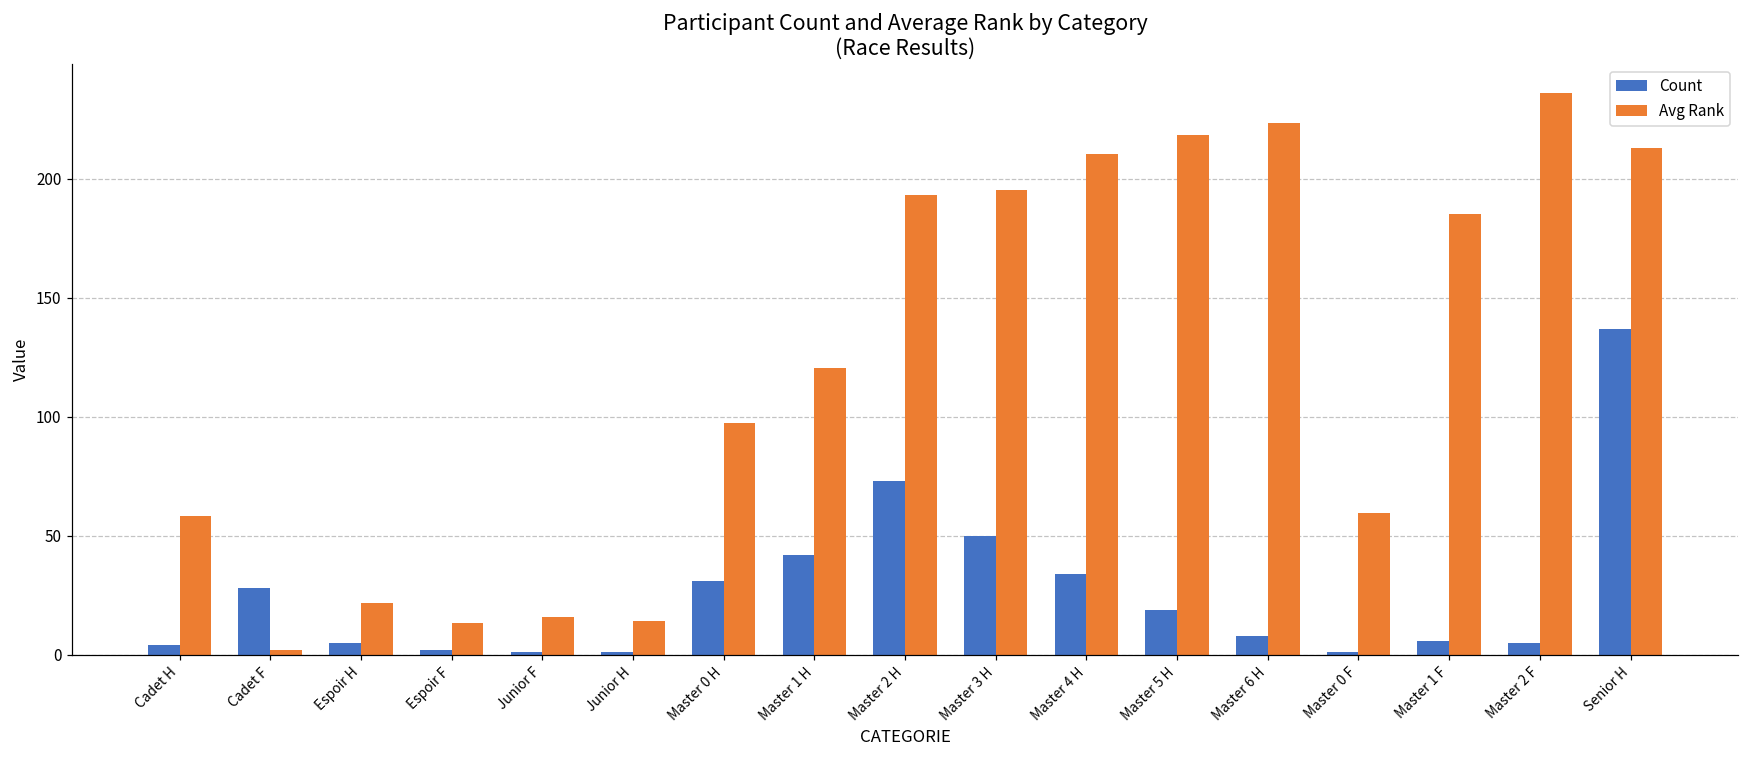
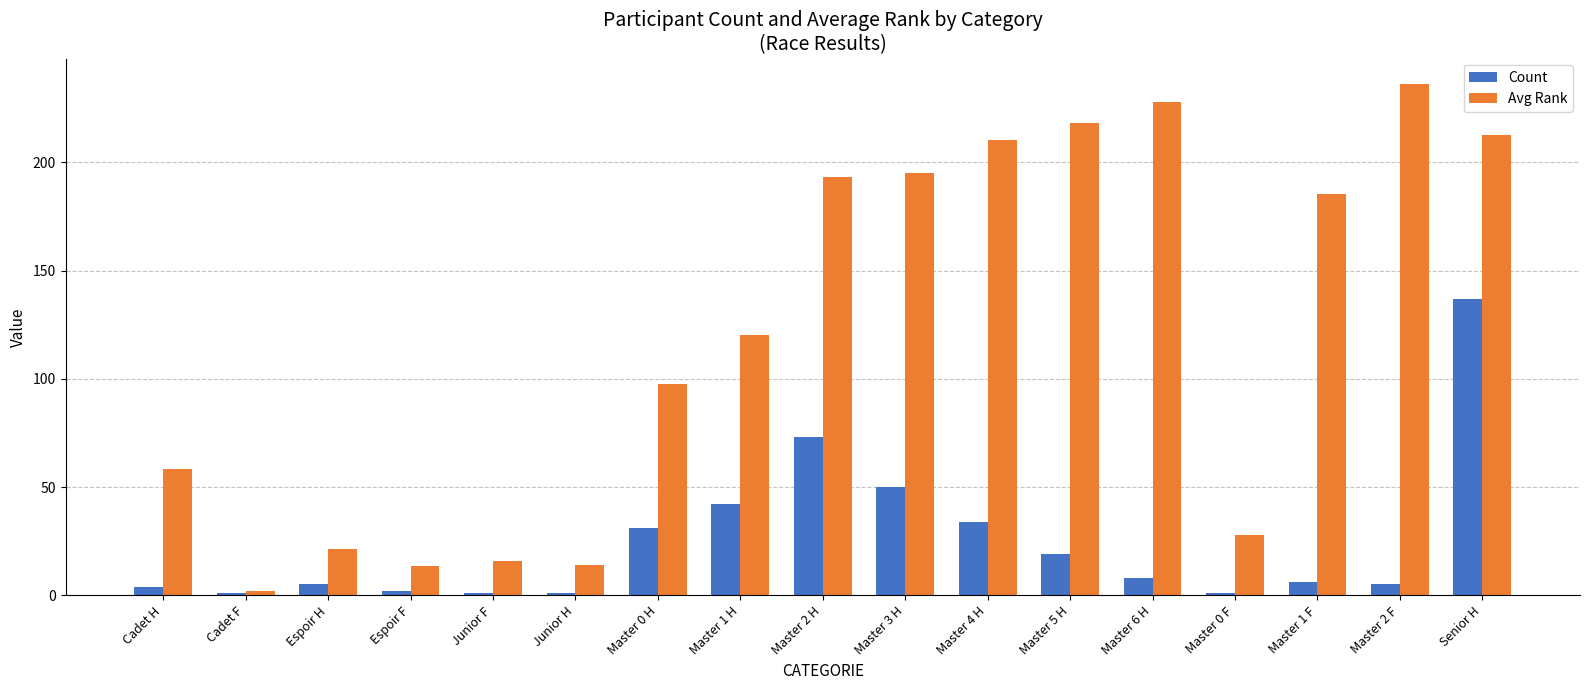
  {
    "Count": {
      "Cadet H": 4,
-     "Cadet F": 28,
+     "Cadet F": 1,
      "Espoir H": 5,
      "Espoir F": 2,
      "Master 0 H": 31,
      "Master 1 H": 42,
      "Master 2 H": 73,
      "Master 3 H": 50,
      "Master 4 H": 34,
      "Master 5 H": 19,
      "Master 6 H": 8,
      "Master 1 F": 6,
      "Master 2 F": 5,
      "Senior H": 137
    },
    "Avg Rank": {
      "Cadet H": 59,
      "Cadet F": 2,
      "Espoir H": 22,
      "Espoir F": 14,
      "Junior F": 16,
      "Junior H": 14,
      "Master 0 H": 98,
      "Master 1 H": 120,
      "Master 2 H": 193,
      "Master 3 H": 195,
      "Master 4 H": 210,
      "Master 5 H": 218,
-     "Master 6 H": 224,
-     "Master 0 F": 59,
+     "Master 6 H": 228,
+     "Master 0 F": 28,
      "Master 1 F": 185,
      "Master 2 F": 236,
      "Senior H": 213
    }
  }
